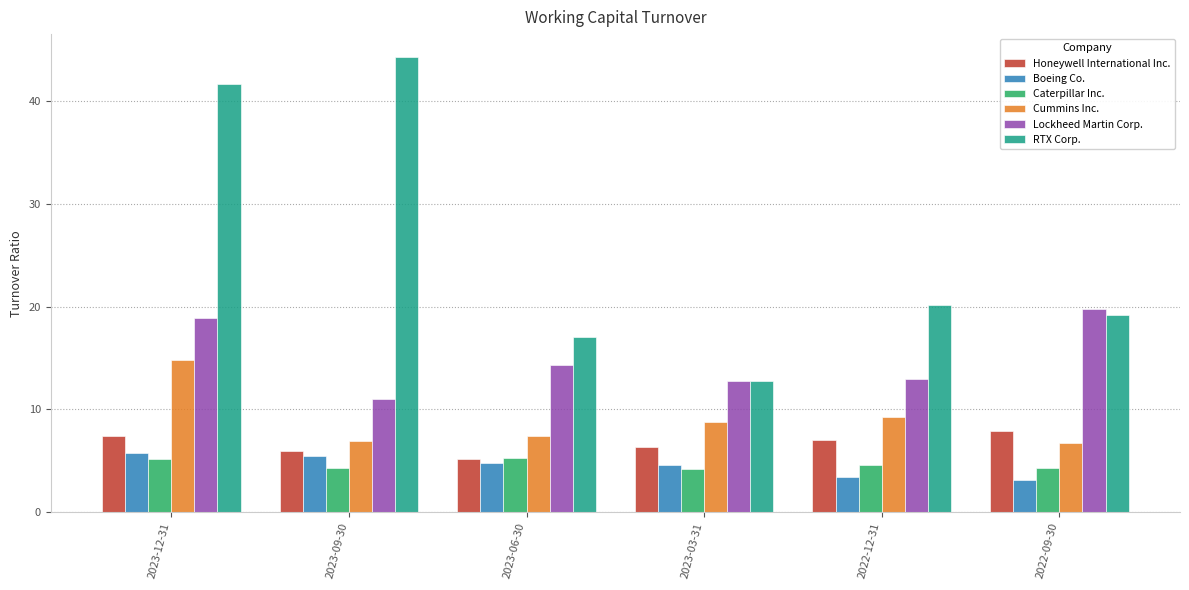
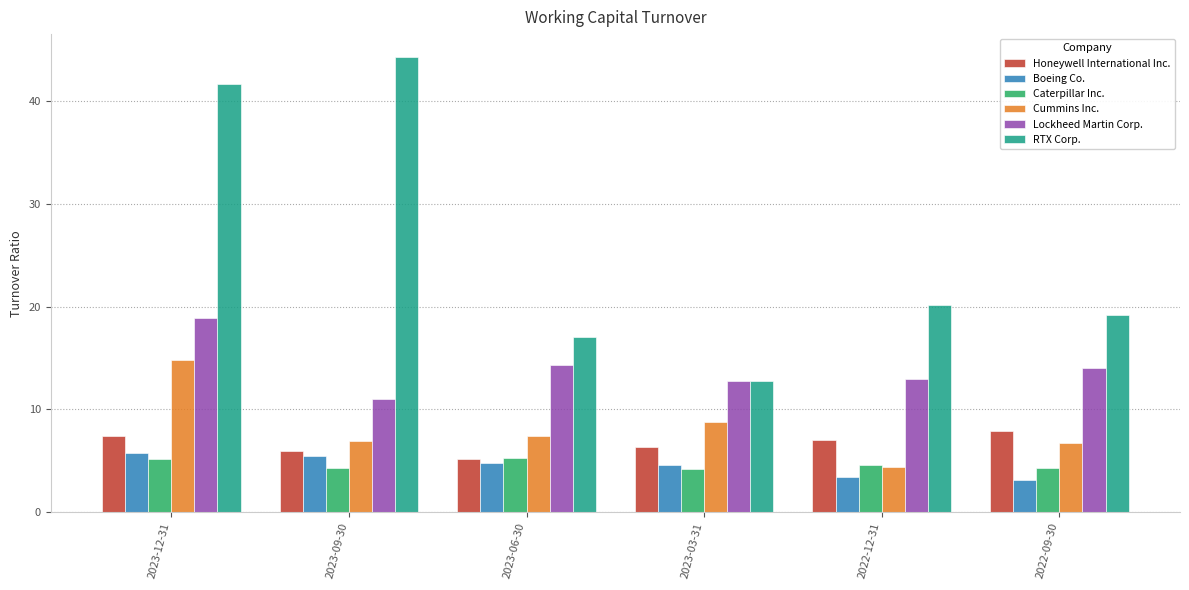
  {
    "Honeywell International Inc.": {
      "2023-12-31": 7.4,
      "2023-09-30": 6.0,
      "2023-06-30": 5.2,
      "2023-03-31": 6.4,
      "2022-12-31": 7.0,
      "2022-09-30": 7.9
    },
    "Boeing Co.": {
      "2023-12-31": 5.8,
      "2023-09-30": 5.5,
      "2023-06-30": 4.8,
      "2023-03-31": 4.6,
      "2022-12-31": 3.4,
      "2022-09-30": 3.1
    },
    "Cummins Inc.": {
      "2023-12-31": 14.8,
      "2023-09-30": 7.0,
      "2023-06-30": 7.4,
      "2023-03-31": 8.8,
-     "2022-12-31": 9.3,
+     "2022-12-31": 4.4,
      "2022-09-30": 6.8
    },
    "Lockheed Martin Corp.": {
      "2023-12-31": 18.9,
      "2023-09-30": 11.0,
      "2023-06-30": 14.3,
      "2023-03-31": 12.8,
      "2022-12-31": 12.9,
-     "2022-09-30": 19.7
+     "2022-09-30": 14.0
    }
  }
